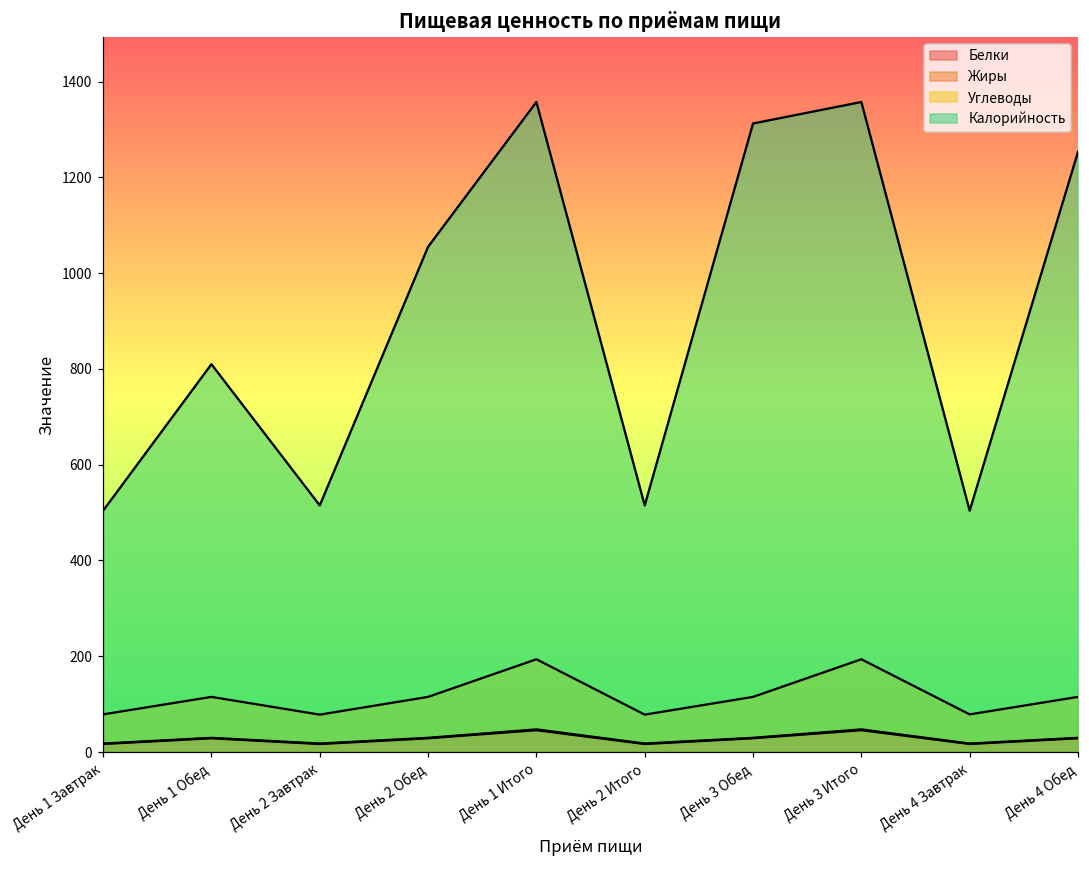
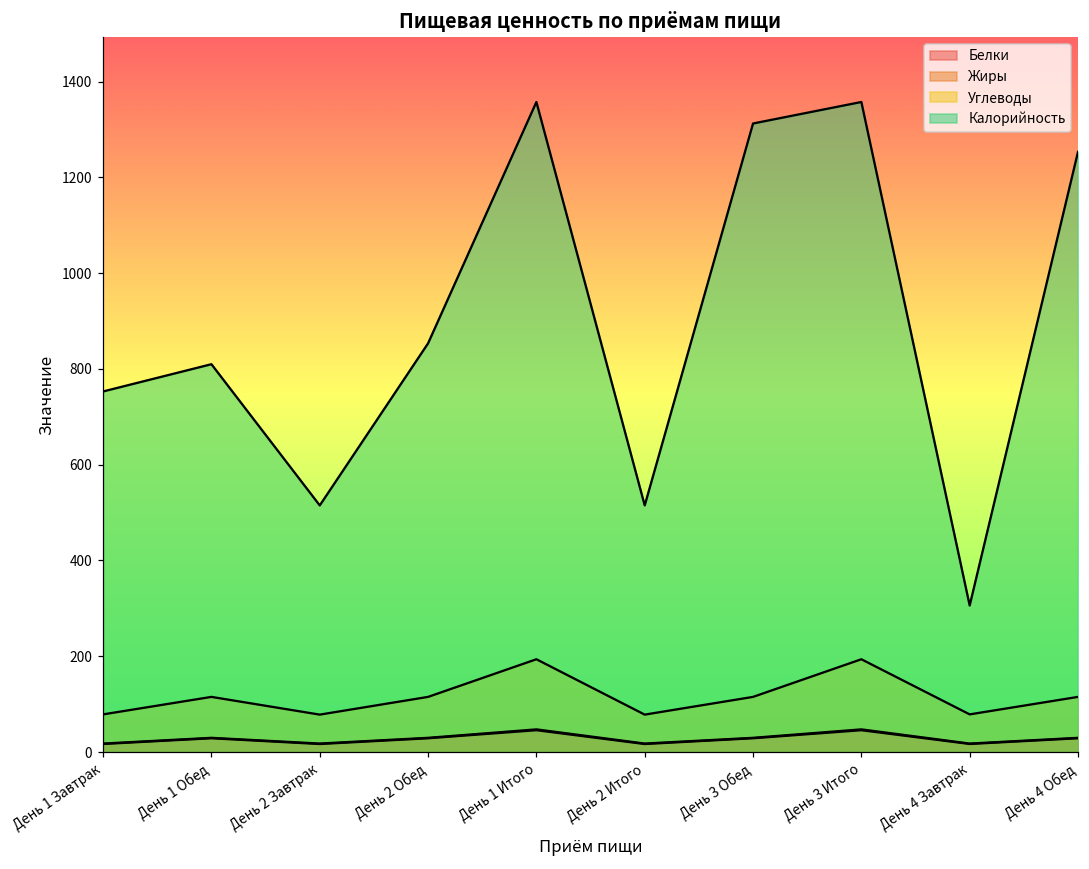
  {
    "Калорийность": {
-     "День 1 Завтрак": 500,
+     "День 1 Завтрак": 750,
      "День 1 Обед": 810,
      "День 2 Завтрак": 520,
-     "День 2 Обед": 1060,
+     "День 2 Обед": 850,
      "День 1 Итого": 1360,
      "День 2 Итого": 520,
      "День 3 Обед": 1310,
      "День 3 Итого": 1360,
-     "День 4 Завтрак": 500,
+     "День 4 Завтрак": 310,
      "День 4 Обед": 1250
    }
  }
